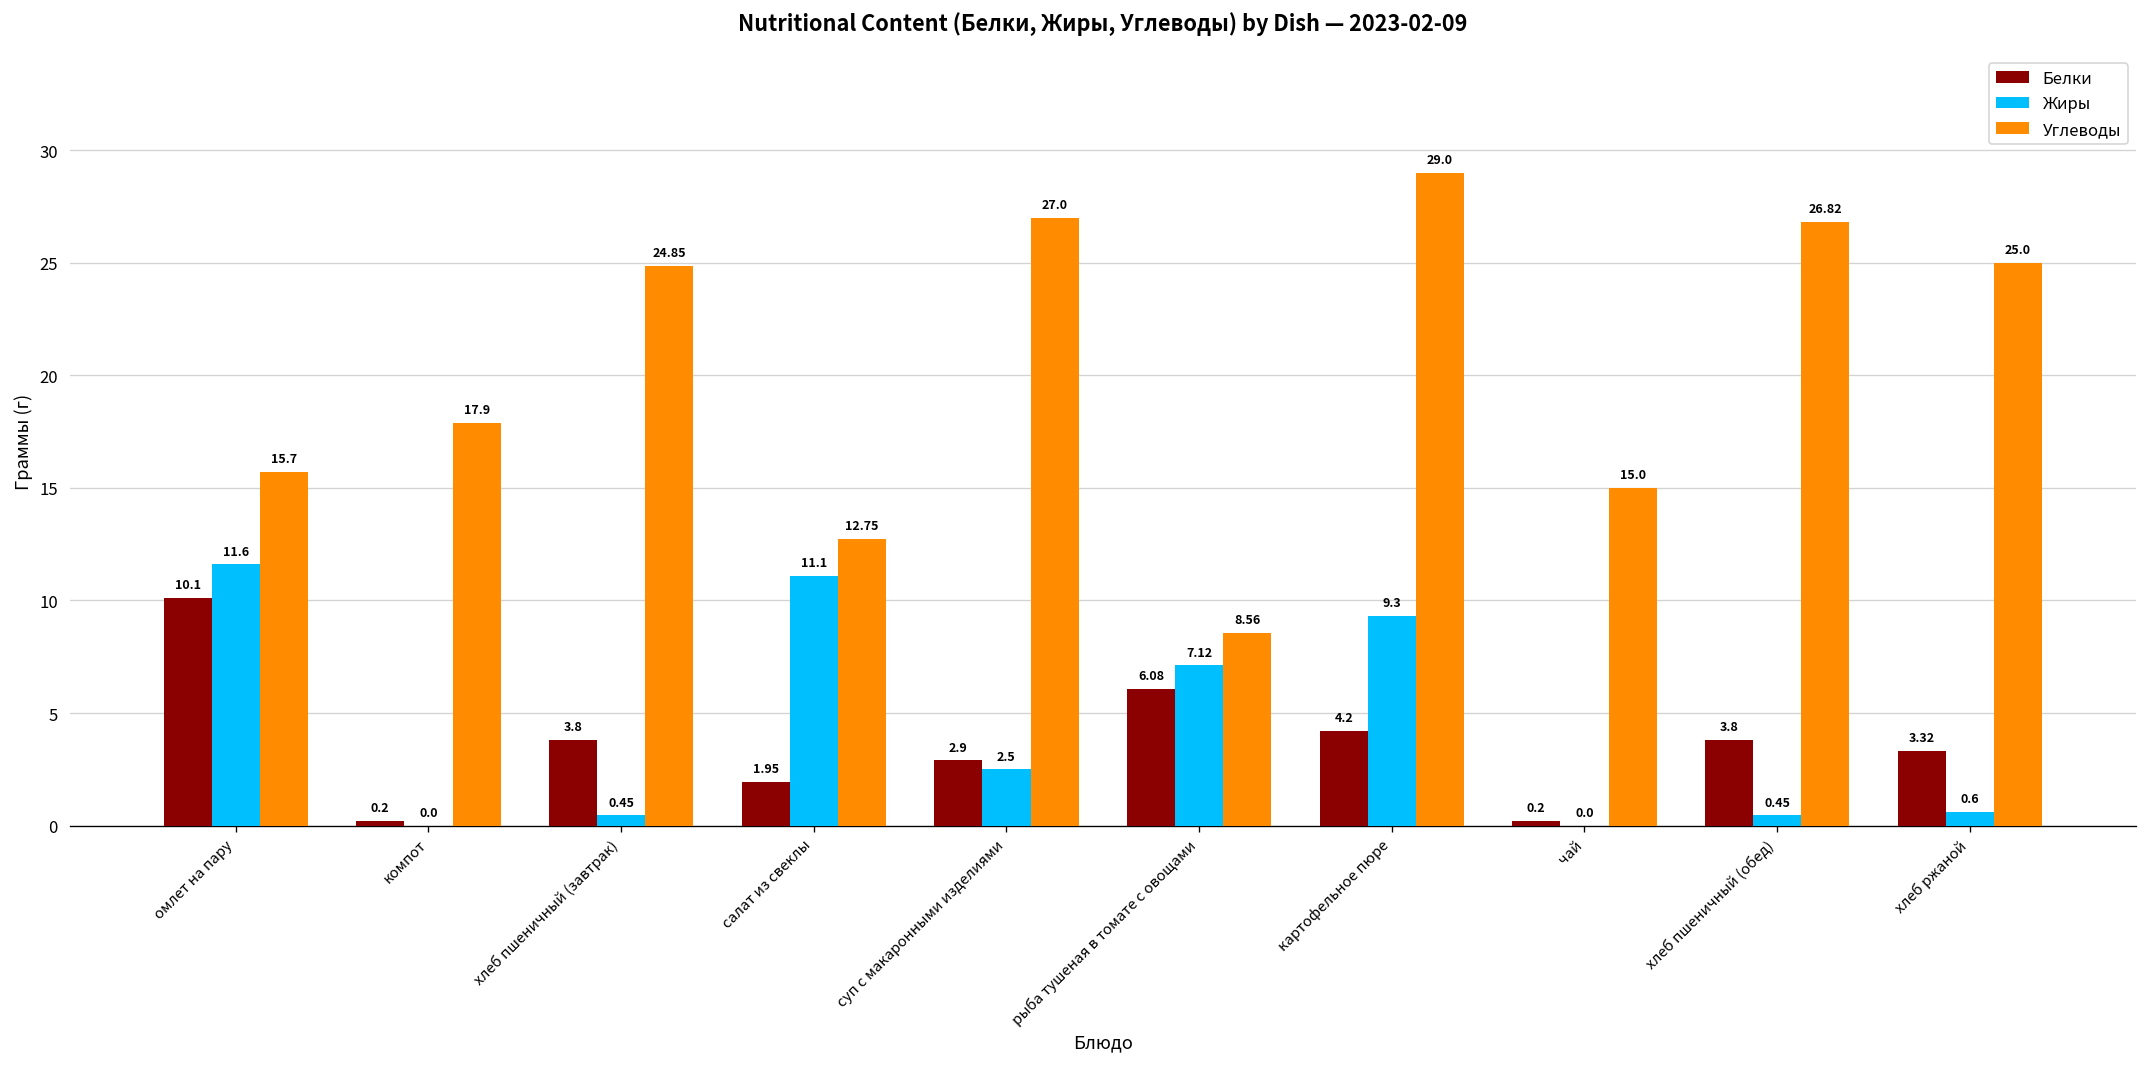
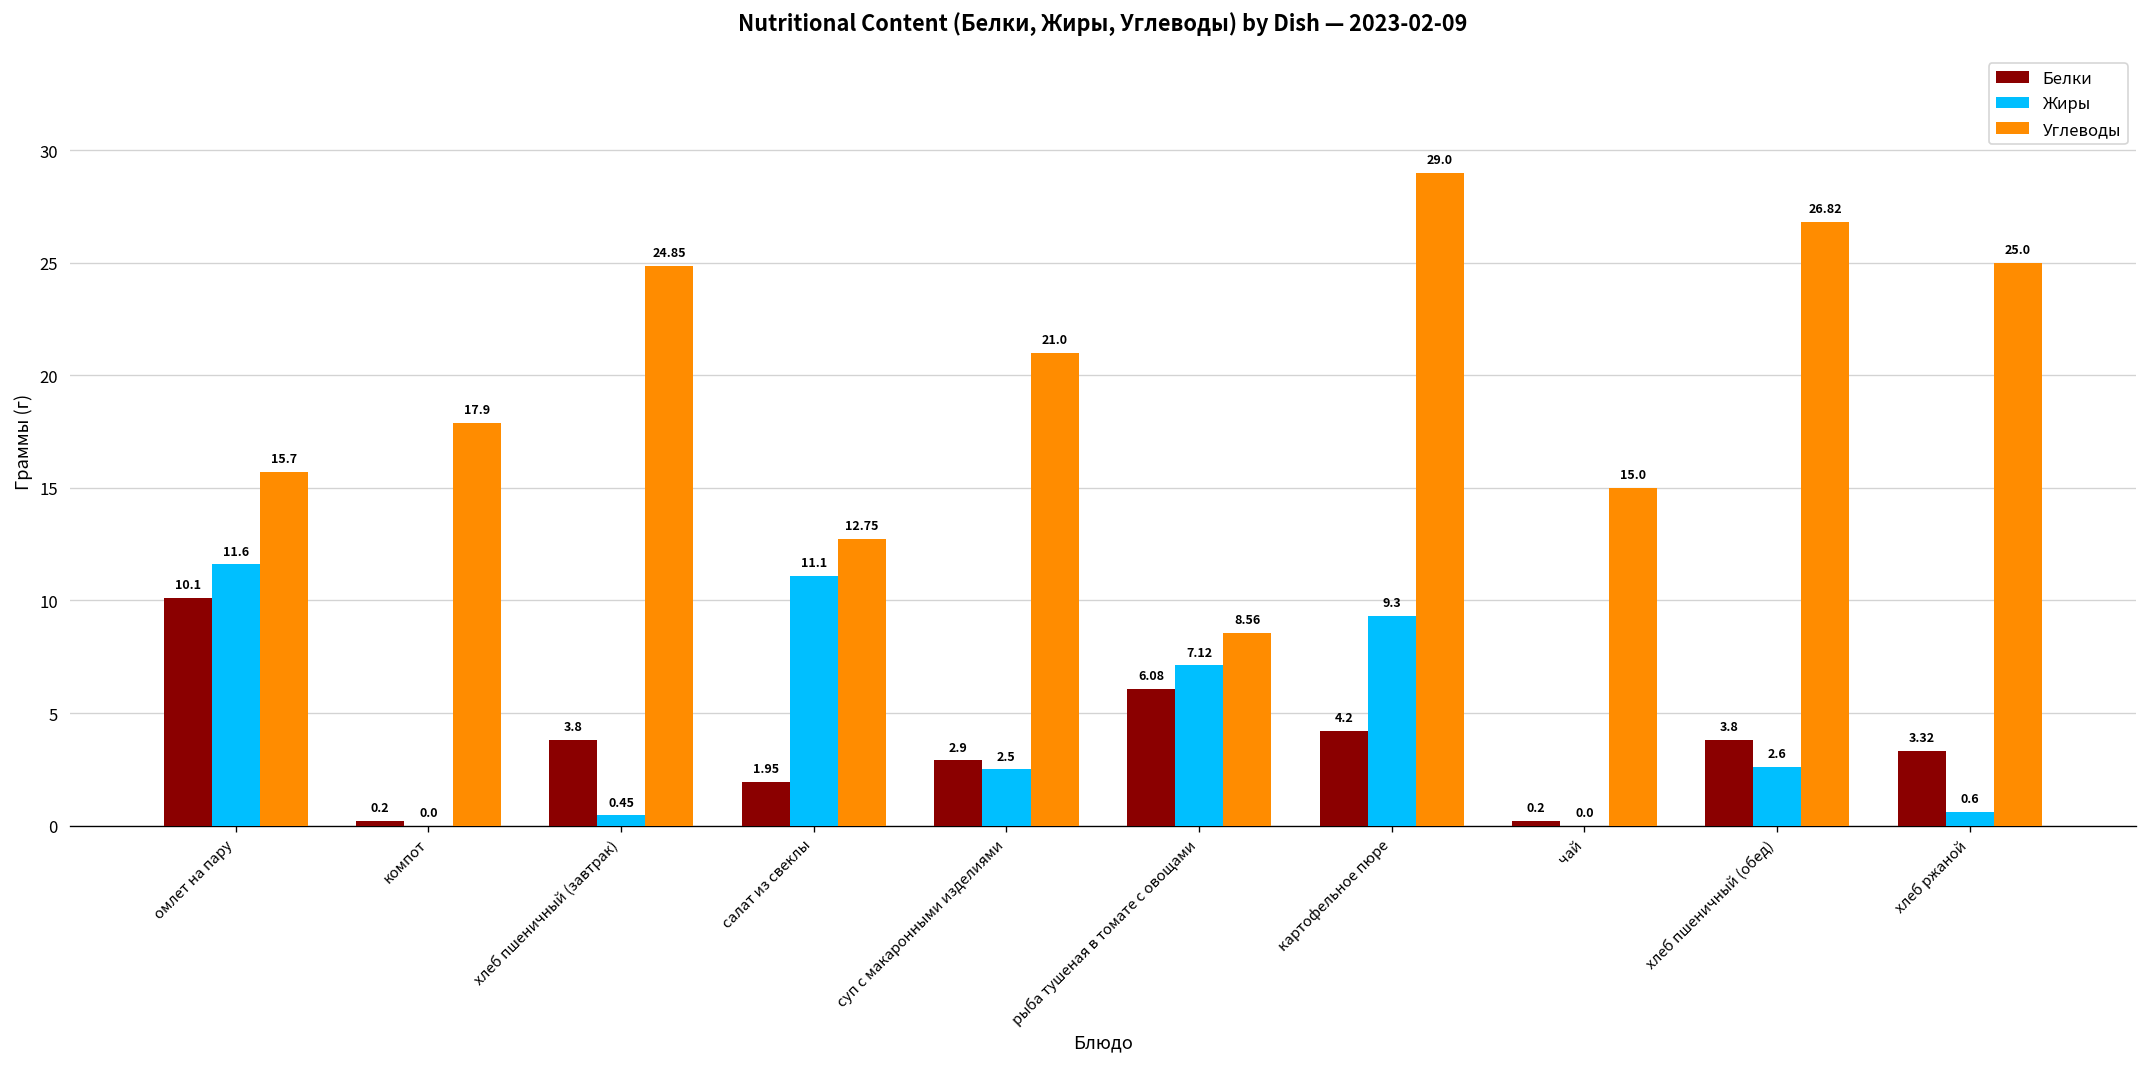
  {
    "Белки": {
      "омлет на пару": 10.1,
      "компот": 0.2,
      "хлеб пшеничный (завтрак)": 3.8,
      "салат из свеклы": 1.95,
      "суп с макаронными изделиями": 2.9,
      "рыба тушеная в томате с овощами": 6.08,
      "картофельное пюре": 4.2,
      "чай": 0.2,
      "хлеб пшеничный (обед)": 3.8,
      "хлеб ржаной": 3.32
    },
    "Жиры": {
      "омлет на пару": 11.6,
      "компот": 0.0,
      "хлеб пшеничный (завтрак)": 0.45,
      "салат из свеклы": 11.1,
      "суп с макаронными изделиями": 2.5,
      "рыба тушеная в томате с овощами": 7.12,
      "картофельное пюре": 9.3,
      "чай": 0.0,
-     "хлеб пшеничный (обед)": 0.45,
+     "хлеб пшеничный (обед)": 2.6,
      "хлеб ржаной": 0.6
    },
    "Углеводы": {
      "омлет на пару": 15.7,
      "компот": 17.9,
      "хлеб пшеничный (завтрак)": 24.85,
      "салат из свеклы": 12.75,
-     "суп с макаронными изделиями": 27.0,
+     "суп с макаронными изделиями": 21.0,
      "рыба тушеная в томате с овощами": 8.56,
      "картофельное пюре": 29.0,
      "чай": 15.0,
      "хлеб пшеничный (обед)": 26.82,
      "хлеб ржаной": 25.0
    }
  }
